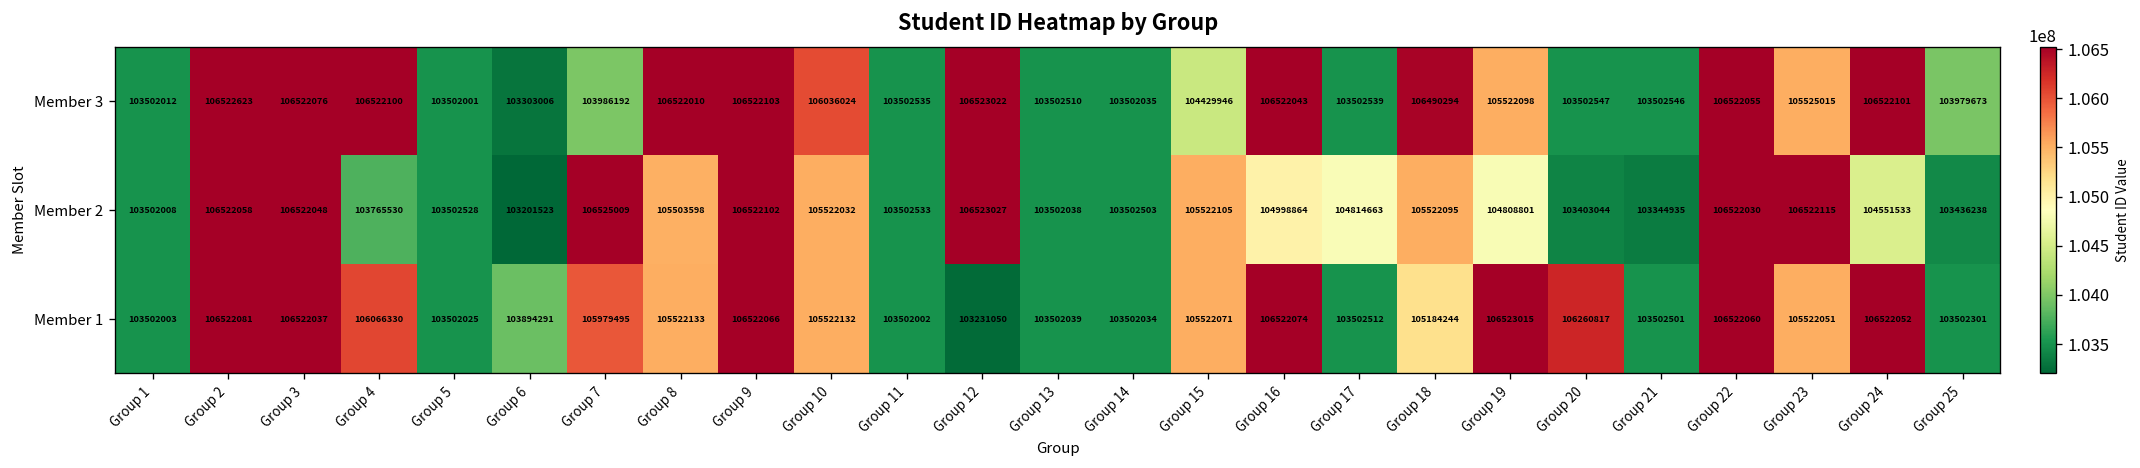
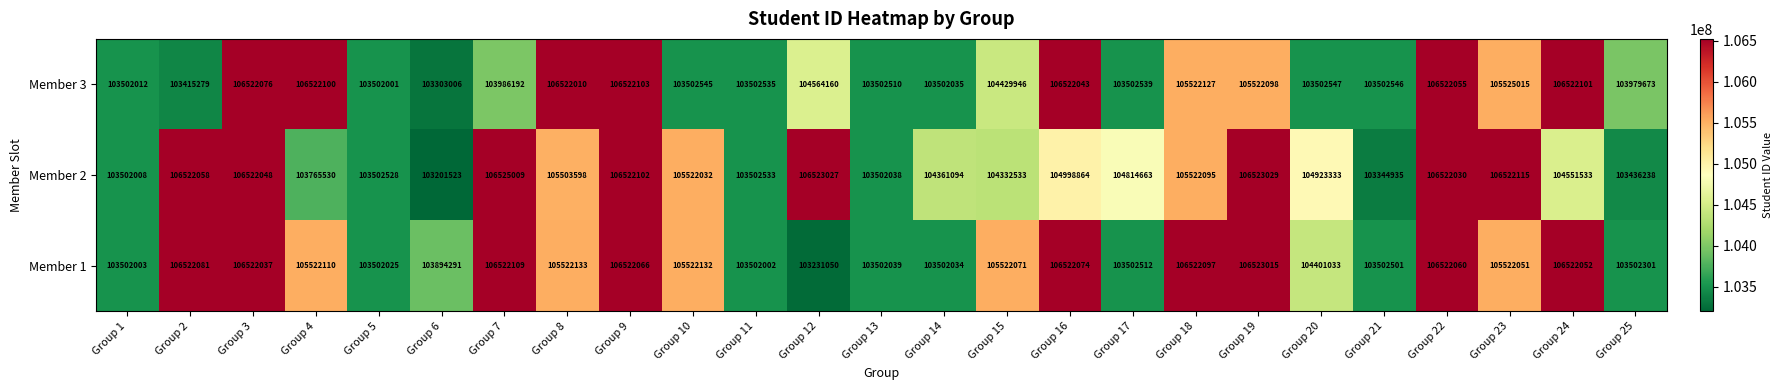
  {
    "Member 3": {
      "Group 1": 103502012,
-     "Group 2": 106522623,
+     "Group 2": 103415279,
      "Group 3": 106522076,
      "Group 4": 106522100,
      "Group 5": 103502001,
      "Group 6": 103303006,
      "Group 7": 103986192,
      "Group 8": 106522010,
      "Group 9": 106522103,
-     "Group 10": 106036024,
+     "Group 10": 103502545,
      "Group 11": 103502535,
-     "Group 12": 106523022,
+     "Group 12": 104564160,
      "Group 13": 103502510,
      "Group 14": 103502035,
      "Group 15": 104429946,
      "Group 16": 106522043,
      "Group 17": 103502539,
-     "Group 18": 106490294,
+     "Group 18": 105522127,
      "Group 19": 105522098,
      "Group 20": 103502547,
      "Group 21": 103502546,
      "Group 22": 106522055,
      "Group 23": 105525015,
      "Group 24": 106522101,
      "Group 25": 103979673
    },
    "Member 2": {
      "Group 1": 103502008,
      "Group 2": 106522058,
      "Group 3": 106522048,
      "Group 4": 103765530,
      "Group 5": 103502528,
      "Group 6": 103201523,
      "Group 7": 106525009,
      "Group 8": 105503598,
      "Group 9": 106522102,
      "Group 10": 105522032,
      "Group 11": 103502533,
      "Group 12": 106523027,
      "Group 13": 103502038,
-     "Group 14": 103502503,
-     "Group 15": 105522105,
+     "Group 14": 104361094,
+     "Group 15": 104332533,
      "Group 16": 104998864,
      "Group 17": 104814663,
      "Group 18": 105522095,
-     "Group 19": 104808801,
-     "Group 20": 103403044,
+     "Group 19": 106523029,
+     "Group 20": 104923333,
      "Group 21": 103344935,
      "Group 22": 106522030,
      "Group 23": 106522115,
      "Group 24": 104551533,
      "Group 25": 103436238
    },
    "Member 1": {
      "Group 1": 103502003,
      "Group 2": 106522081,
      "Group 3": 106522037,
-     "Group 4": 106066330,
+     "Group 4": 105522110,
      "Group 5": 103502025,
      "Group 6": 103894291,
-     "Group 7": 105979495,
+     "Group 7": 106522109,
      "Group 8": 105522133,
      "Group 9": 106522066,
      "Group 10": 105522132,
      "Group 11": 103502002,
      "Group 12": 103231050,
      "Group 13": 103502039,
      "Group 14": 103502034,
      "Group 15": 105522071,
      "Group 16": 106522074,
      "Group 17": 103502512,
-     "Group 18": 105184244,
+     "Group 18": 106522097,
      "Group 19": 106523015,
-     "Group 20": 106260817,
+     "Group 20": 104401033,
      "Group 21": 103502501,
      "Group 22": 106522060,
      "Group 23": 105522051,
      "Group 24": 106522052,
      "Group 25": 103502301
    }
  }
